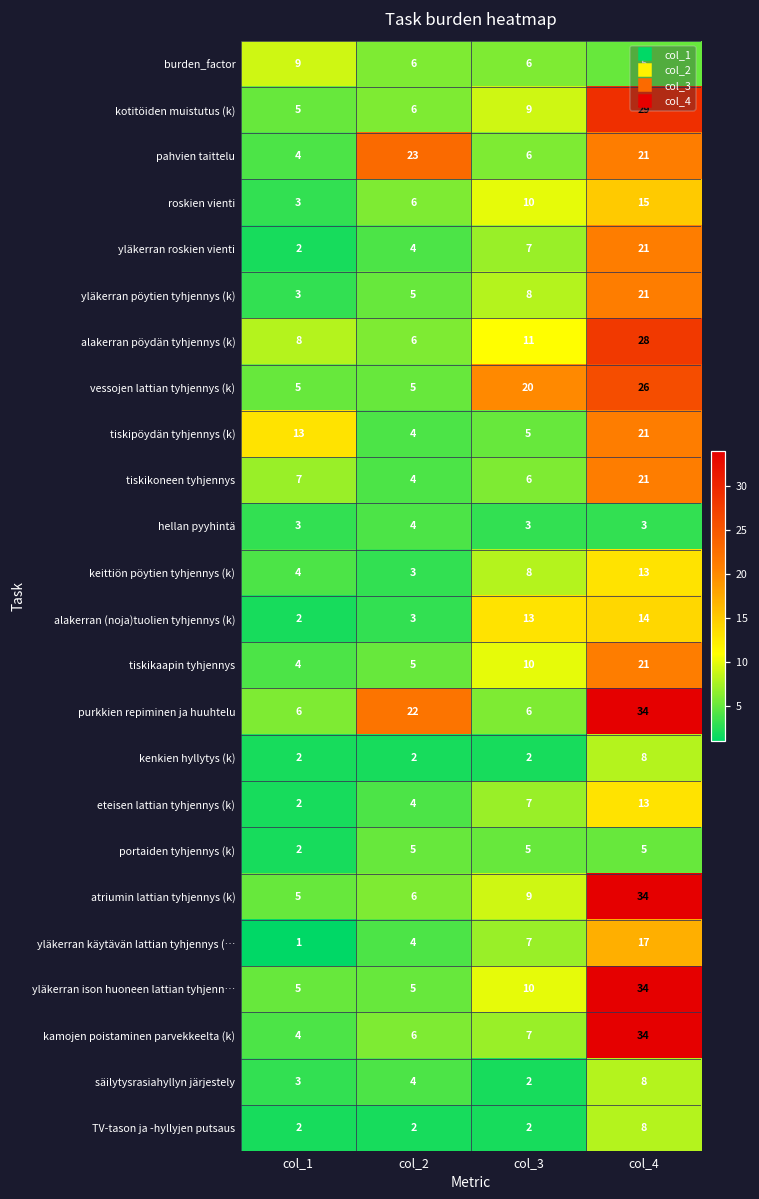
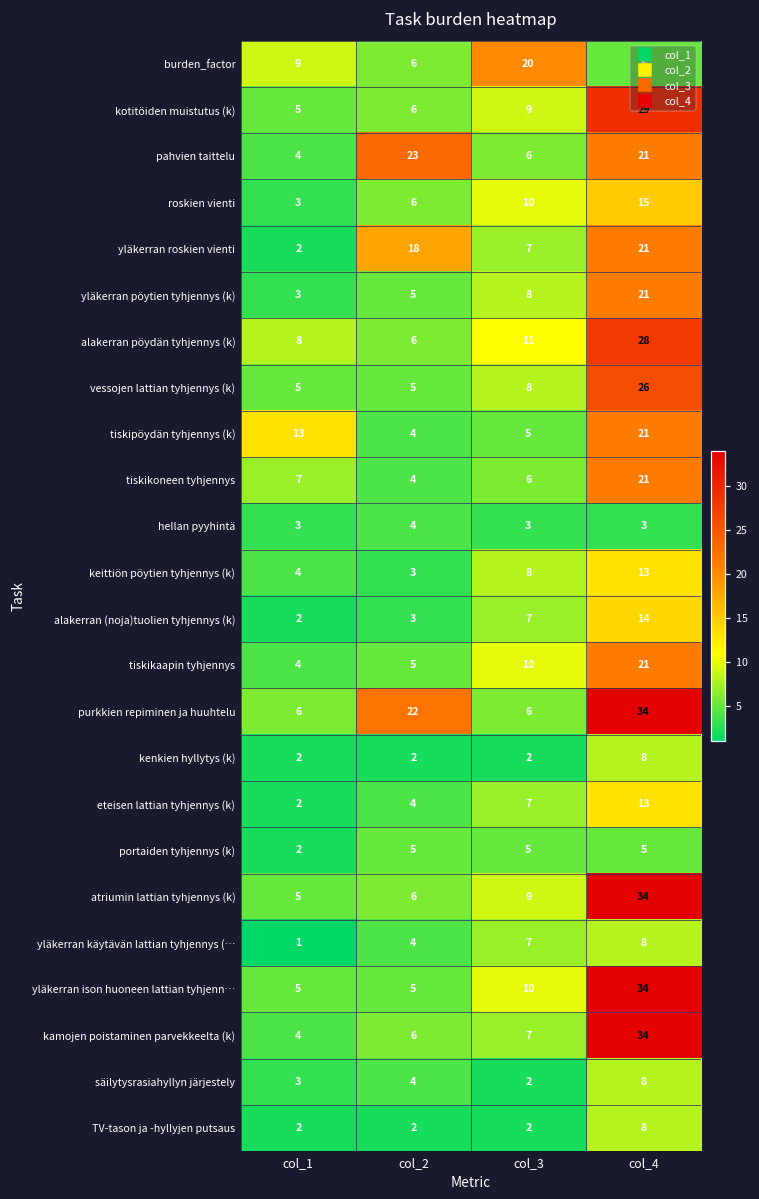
  {
    "burden_factor": {
      "col_1": 9,
      "col_2": 6,
-     "col_3": 6
+     "col_3": 20
    },
    "kotitöiden muistutus (k)": {
      "col_1": 5,
      "col_2": 6,
      "col_3": 9
    },
    "pahvien taittelu": {
      "col_1": 4,
      "col_2": 23,
      "col_3": 6,
      "col_4": 21
    },
    "roskien vienti": {
      "col_1": 3,
      "col_2": 6,
      "col_3": 10,
      "col_4": 15
    },
    "yläkerran roskien vienti": {
      "col_1": 2,
-     "col_2": 4,
+     "col_2": 18,
      "col_3": 7,
      "col_4": 21
    },
    "yläkerran pöytien tyhjennys (k)": {
      "col_1": 3,
      "col_2": 5,
      "col_3": 8,
      "col_4": 21
    },
    "alakerran pöydän tyhjennys (k)": {
      "col_1": 8,
      "col_2": 6,
      "col_3": 11,
      "col_4": 28
    },
    "vessojen lattian tyhjennys (k)": {
      "col_1": 5,
      "col_2": 5,
-     "col_3": 20,
+     "col_3": 8,
      "col_4": 26
    },
    "tiskipöydän tyhjennys (k)": {
      "col_1": 13,
      "col_2": 4,
      "col_3": 5,
      "col_4": 21
    },
    "tiskikoneen tyhjennys": {
      "col_1": 7,
      "col_2": 4,
      "col_3": 6,
      "col_4": 21
    },
    "hellan pyyhintä": {
      "col_1": 3,
      "col_2": 4,
      "col_3": 3,
      "col_4": 3
    },
    "keittiön pöytien tyhjennys (k)": {
      "col_1": 4,
      "col_2": 3,
      "col_3": 8,
      "col_4": 13
    },
    "alakerran (noja)tuolien tyhjennys (k)": {
      "col_1": 2,
      "col_2": 3,
-     "col_3": 13,
+     "col_3": 7,
      "col_4": 14
    },
    "tiskikaapin tyhjennys": {
      "col_1": 4,
      "col_2": 5,
      "col_3": 10,
      "col_4": 21
    },
    "purkkien repiminen ja huuhtelu": {
      "col_1": 6,
      "col_2": 22,
      "col_3": 6,
      "col_4": 34
    },
    "kenkien hyllytys (k)": {
      "col_1": 2,
      "col_2": 2,
      "col_3": 2,
      "col_4": 8
    },
    "eteisen lattian tyhjennys (k)": {
      "col_1": 2,
      "col_2": 4,
      "col_3": 7,
      "col_4": 13
    },
    "portaiden tyhjennys (k)": {
      "col_1": 2,
      "col_2": 5,
      "col_3": 5,
      "col_4": 5
    },
    "atriumin lattian tyhjennys (k)": {
      "col_1": 5,
      "col_2": 6,
      "col_3": 9,
      "col_4": 34
    },
    "yläkerran käytävän lattian tyhjennys (…": {
      "col_1": 1,
      "col_2": 4,
      "col_3": 7,
-     "col_4": 17
+     "col_4": 8
    },
    "yläkerran ison huoneen lattian tyhjenn…": {
      "col_1": 5,
      "col_2": 5,
      "col_3": 10,
      "col_4": 34
    },
    "kamojen poistaminen parvekkeelta (k)": {
      "col_1": 4,
      "col_2": 6,
      "col_3": 7,
      "col_4": 34
    },
    "säilytysrasiahyllyn järjestely": {
      "col_1": 3,
      "col_2": 4,
      "col_3": 2,
      "col_4": 8
    },
    "TV-tason ja -hyllyjen putsaus": {
      "col_1": 2,
      "col_2": 2,
      "col_3": 2,
      "col_4": 8
    }
  }
